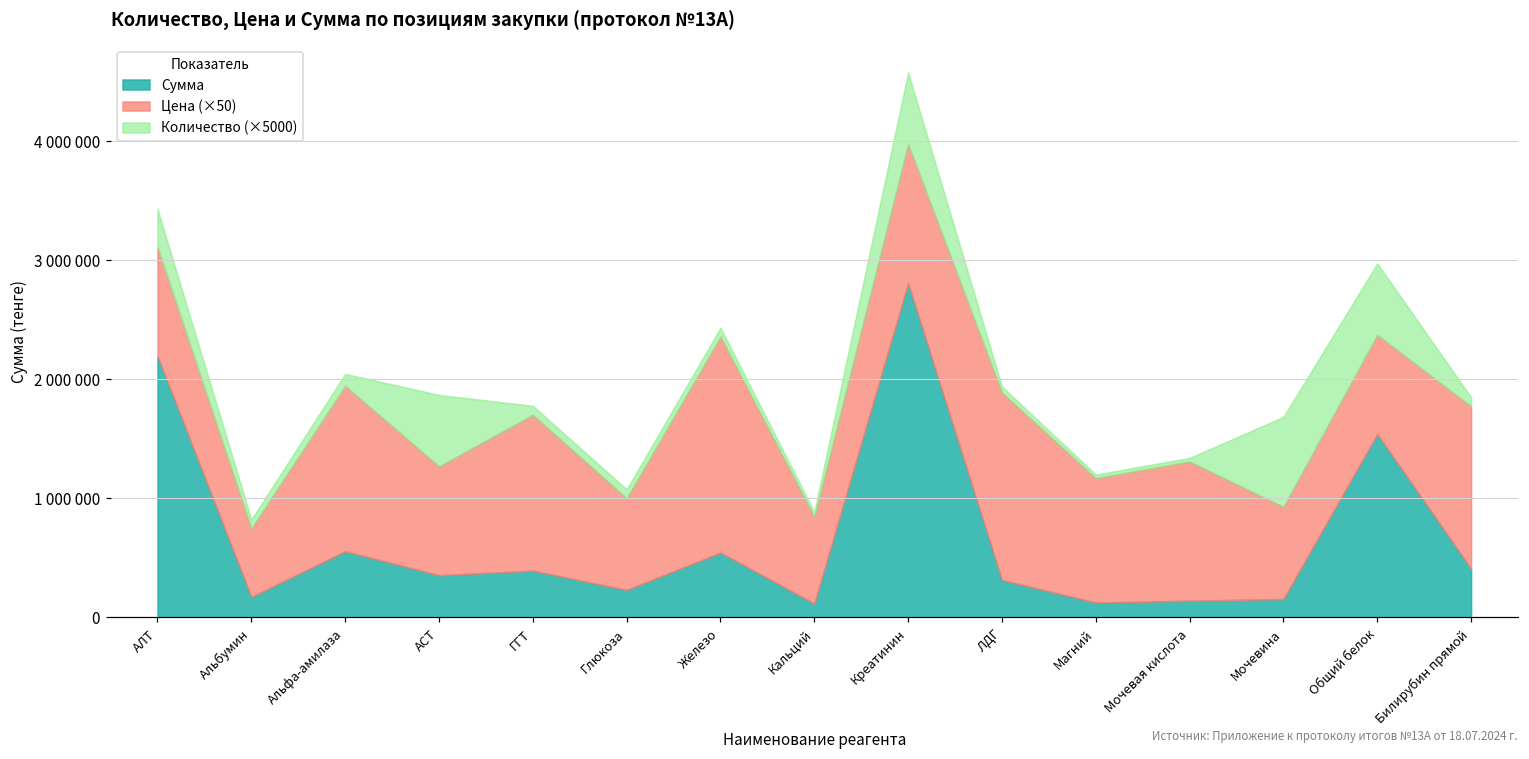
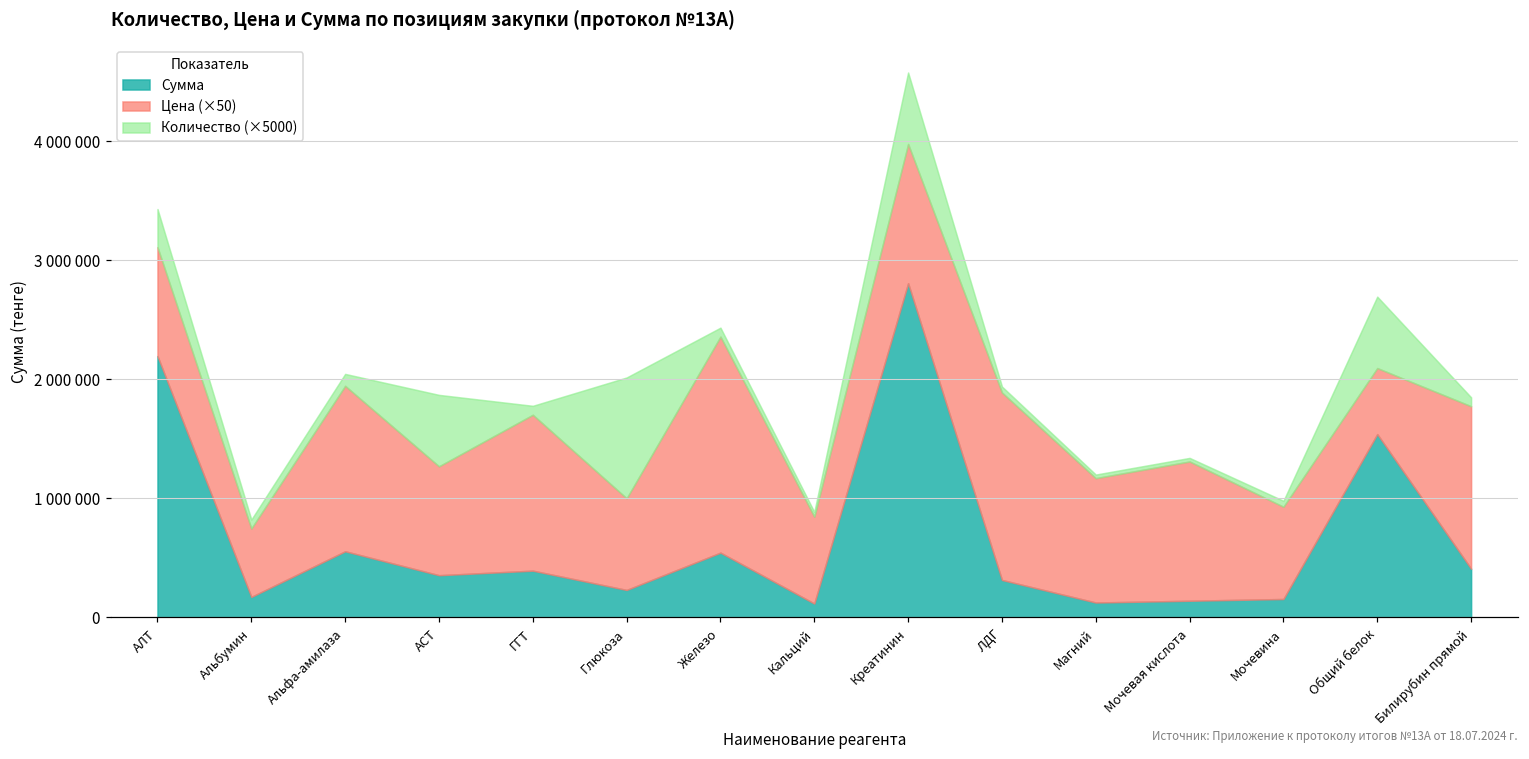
  {
    "Сумма": {
      "АЛТ": 2200000,
      "Альбумин": 170000,
      "Альфа-амилаза": 560000,
      "АСТ": 350000,
      "ГГТ": 390000,
      "Глюкоза": 230000,
      "Железо": 540000,
      "Кальций": 120000,
      "Креатинин": 2810000,
      "ЛДГ": 320000,
      "Магний": 130000,
      "Мочевая кислота": 140000,
      "Мочевина": 160000,
      "Общий белок": 1540000,
      "Билирубин прямой": 410000
    },
    "Цена (×50)": {
      "АЛТ": 920000,
      "Альбумин": 580000,
      "Альфа-амилаза": 1390000,
      "АСТ": 920000,
      "ГГТ": 1310000,
      "Глюкоза": 770000,
      "Железо": 1820000,
      "Кальций": 730000,
      "Креатинин": 1170000,
      "ЛДГ": 1580000,
      "Магний": 1050000,
      "Мочевая кислота": 1170000,
      "Мочевина": 780000,
-     "Общий белок": 830000,
+     "Общий белок": 560000,
      "Билирубин прямой": 1370000
    },
    "Количество (×5000)": {
      "АЛТ": 320000,
      "Альбумин": 80000,
      "Альфа-амилаза": 100000,
      "АСТ": 600000,
      "ГГТ": 80000,
-     "Глюкоза": 80000,
+     "Глюкоза": 1020000,
      "Железо": 80000,
      "Кальций": 40000,
      "Креатинин": 600000,
      "ЛДГ": 50000,
      "Магний": 30000,
      "Мочевая кислота": 30000,
-     "Мочевина": 760000,
+     "Мочевина": 50000,
      "Общий белок": 600000,
      "Билирубин прямой": 80000
    }
  }
